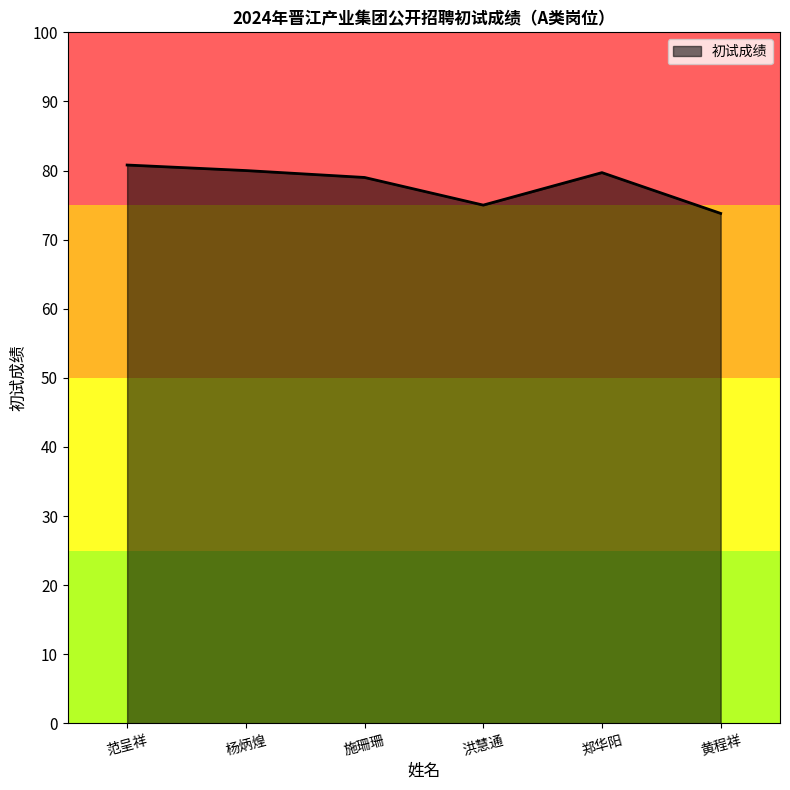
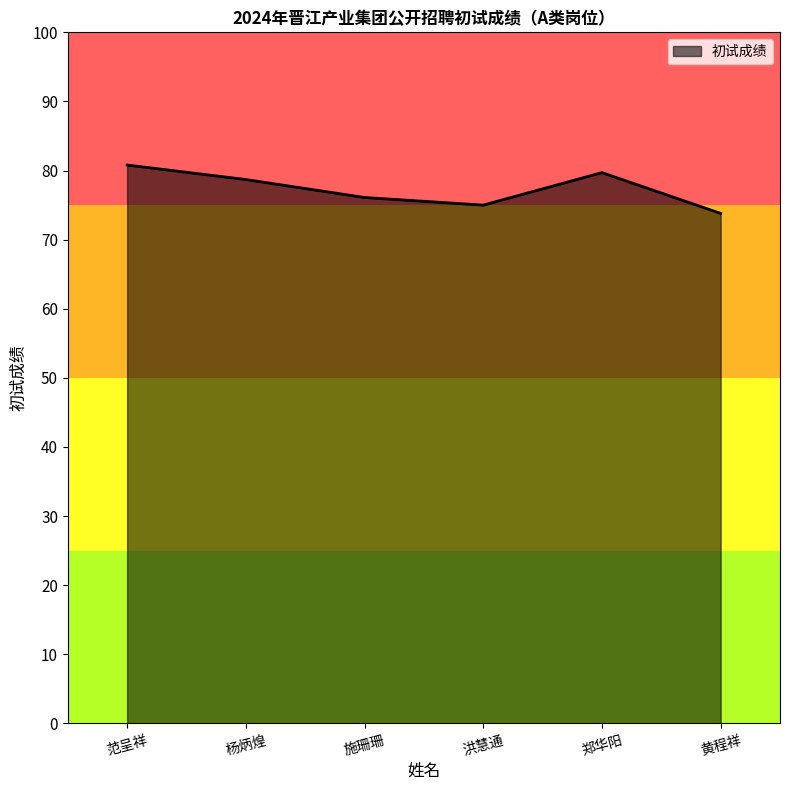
  {
    "范呈祥": 81,
-   "杨炳煌": 80,
-   "施珊珊": 79,
+   "杨炳煌": 79,
+   "施珊珊": 76,
    "洪慧通": 75,
    "郑华阳": 80,
    "黄程祥": 74
  }
